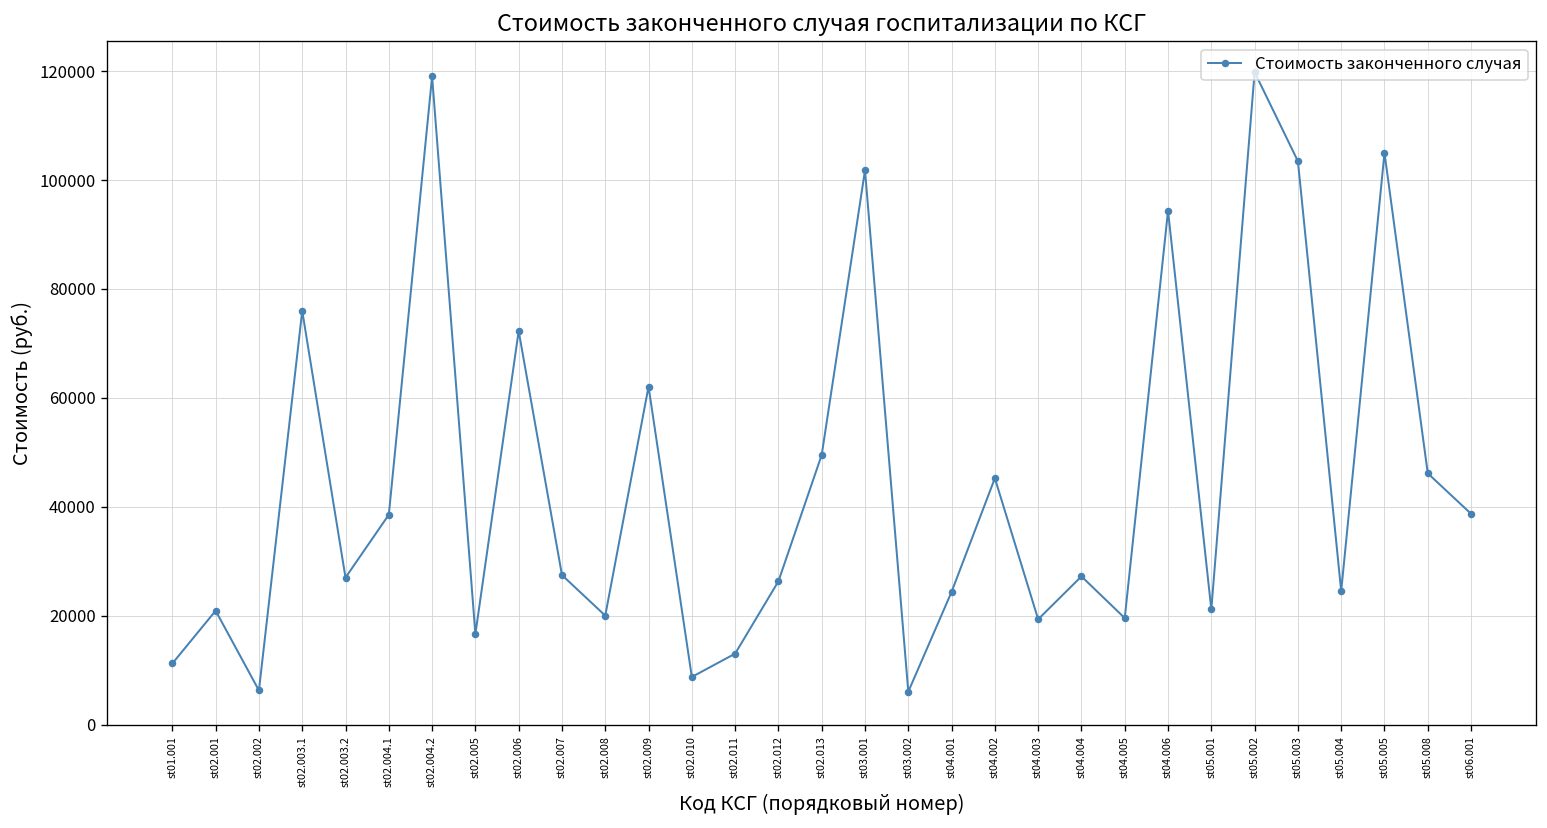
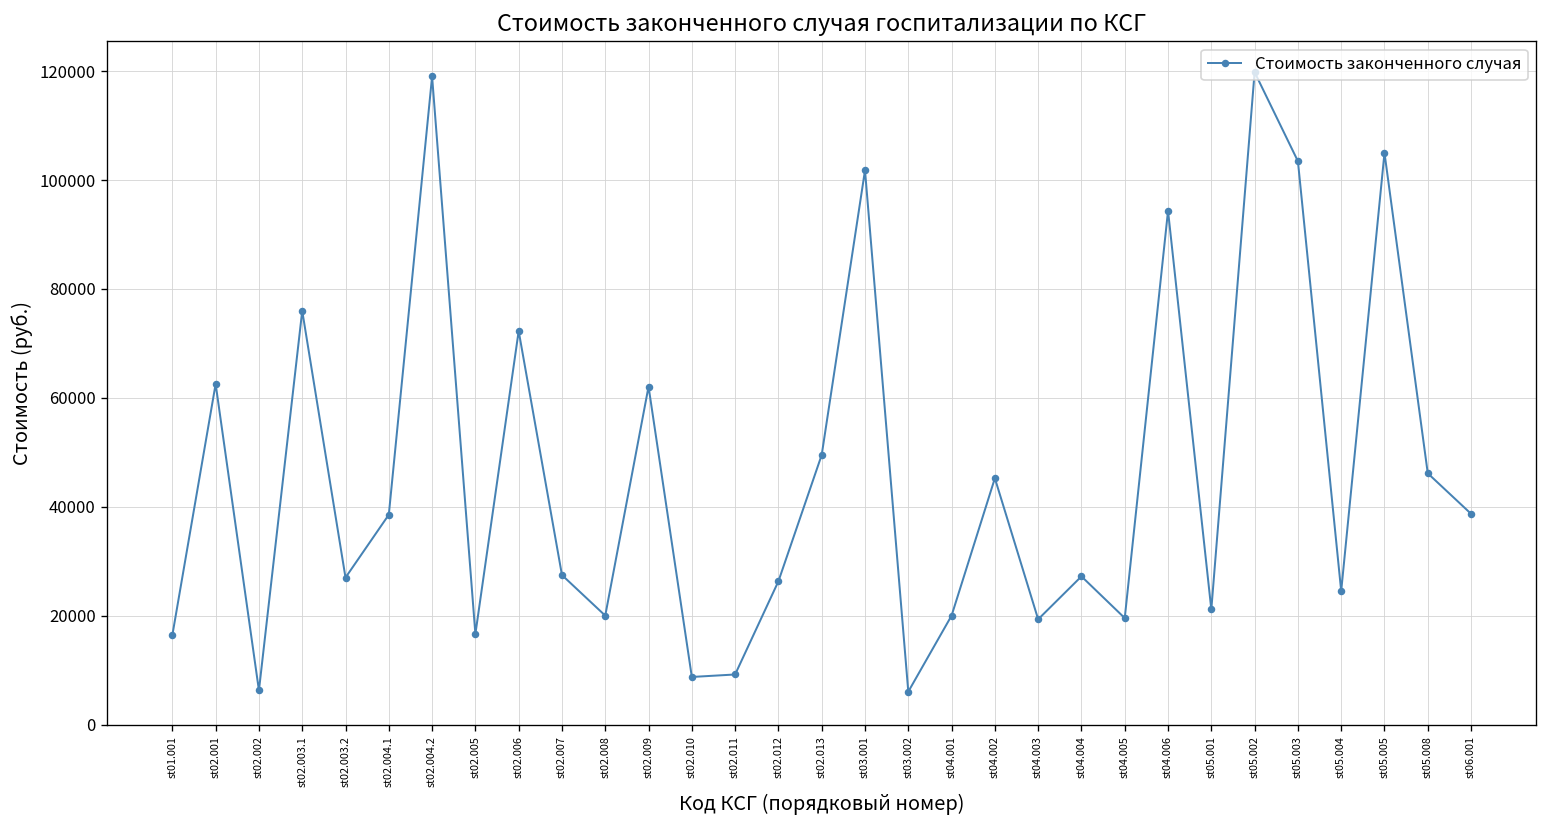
  {
-   "st01.001": 11000,
-   "st02.001": 21000,
+   "st01.001": 16000,
+   "st02.001": 63000,
    "st02.002": 6000,
    "st02.003.1": 76000,
    "st02.003.2": 27000,
    "st02.004.1": 39000,
    "st02.004.2": 119000,
    "st02.005": 17000,
    "st02.006": 72000,
    "st02.007": 27000,
    "st02.008": 20000,
    "st02.009": 62000,
    "st02.010": 9000,
-   "st02.011": 13000,
+   "st02.011": 9000,
    "st02.012": 26000,
    "st02.013": 50000,
    "st03.001": 102000,
    "st03.002": 6000,
-   "st04.001": 24000,
+   "st04.001": 20000,
    "st04.002": 45000,
    "st04.003": 19000,
    "st04.004": 27000,
    "st04.005": 20000,
    "st04.006": 94000,
    "st05.001": 21000,
    "st05.003": 103000,
    "st05.004": 25000,
    "st05.005": 105000,
    "st05.008": 46000,
    "st06.001": 39000
  }
